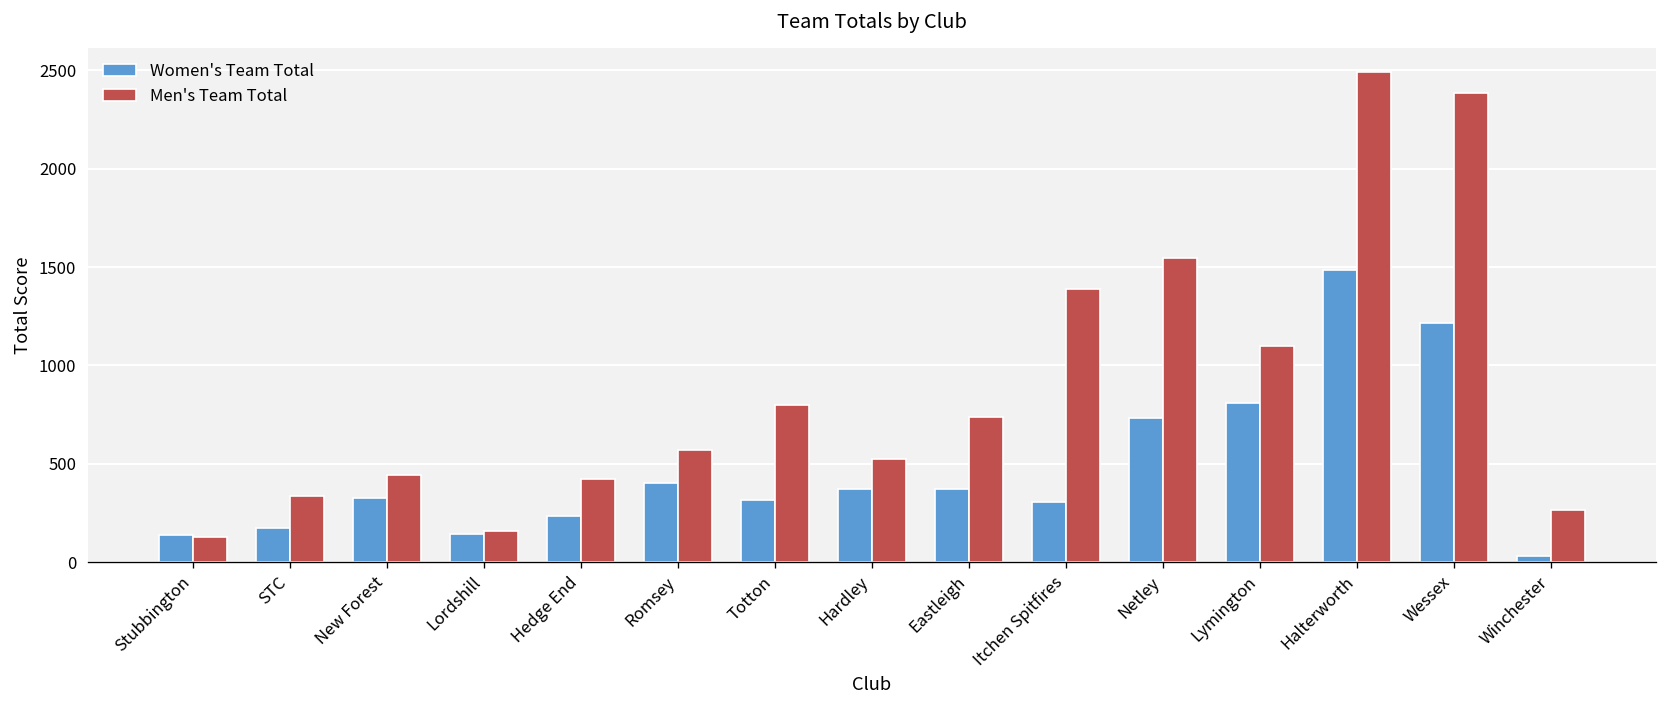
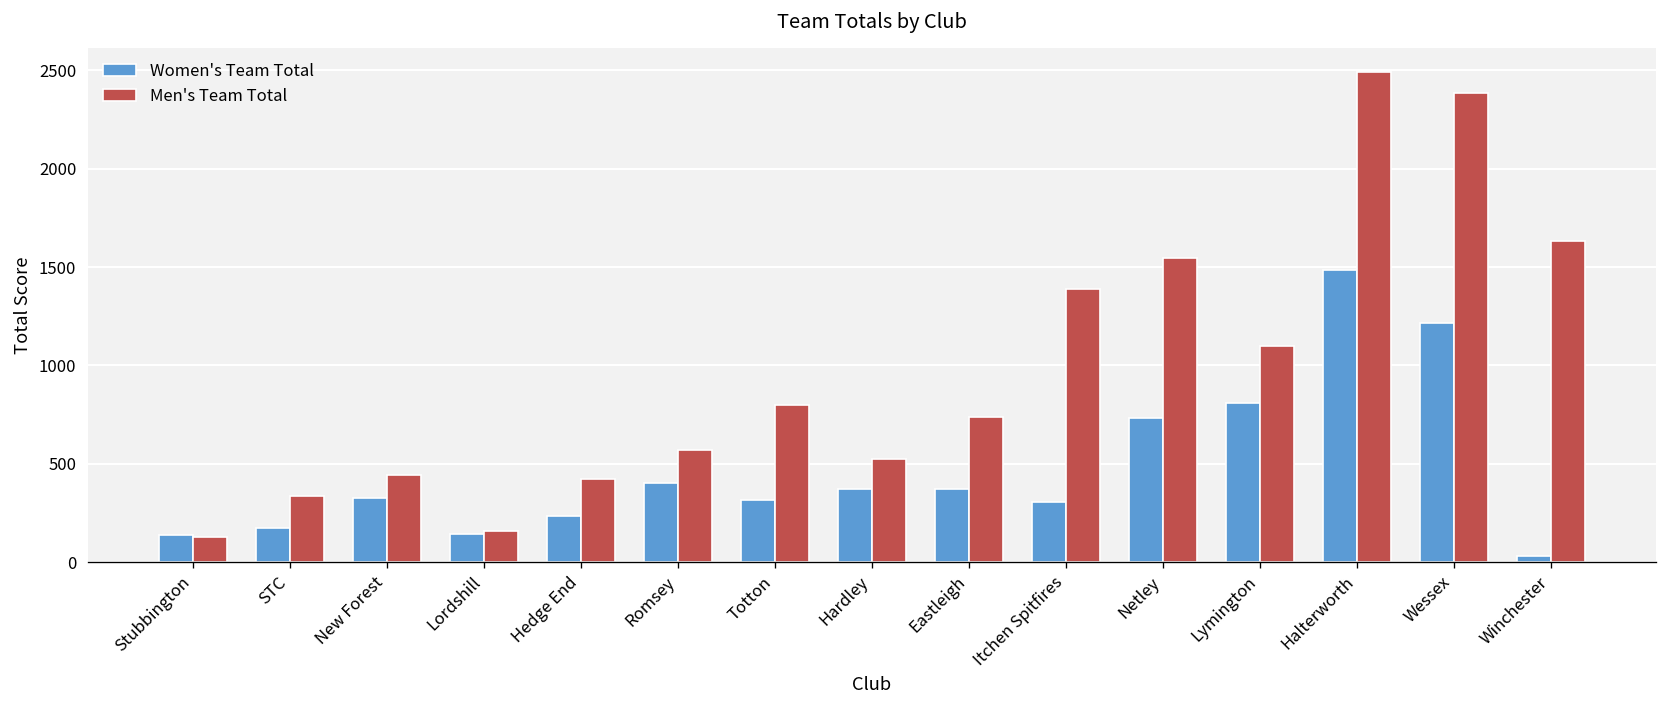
  {
    "Women's Team Total": {
      "Stubbington": 140,
      "STC": 180,
      "New Forest": 330,
      "Lordshill": 150,
      "Hedge End": 230,
      "Romsey": 400,
      "Totton": 320,
      "Hardley": 370,
      "Eastleigh": 370,
      "Itchen Spitfires": 310,
      "Netley": 730,
      "Lymington": 810,
      "Halterworth": 1490,
      "Wessex": 1220,
      "Winchester": 30
    },
    "Men's Team Total": {
      "Stubbington": 130,
      "STC": 340,
      "New Forest": 440,
      "Lordshill": 160,
      "Hedge End": 420,
      "Romsey": 570,
      "Totton": 800,
      "Hardley": 530,
      "Eastleigh": 740,
      "Itchen Spitfires": 1390,
      "Netley": 1550,
      "Lymington": 1100,
      "Halterworth": 2490,
      "Wessex": 2390,
-     "Winchester": 270
+     "Winchester": 1630
    }
  }
